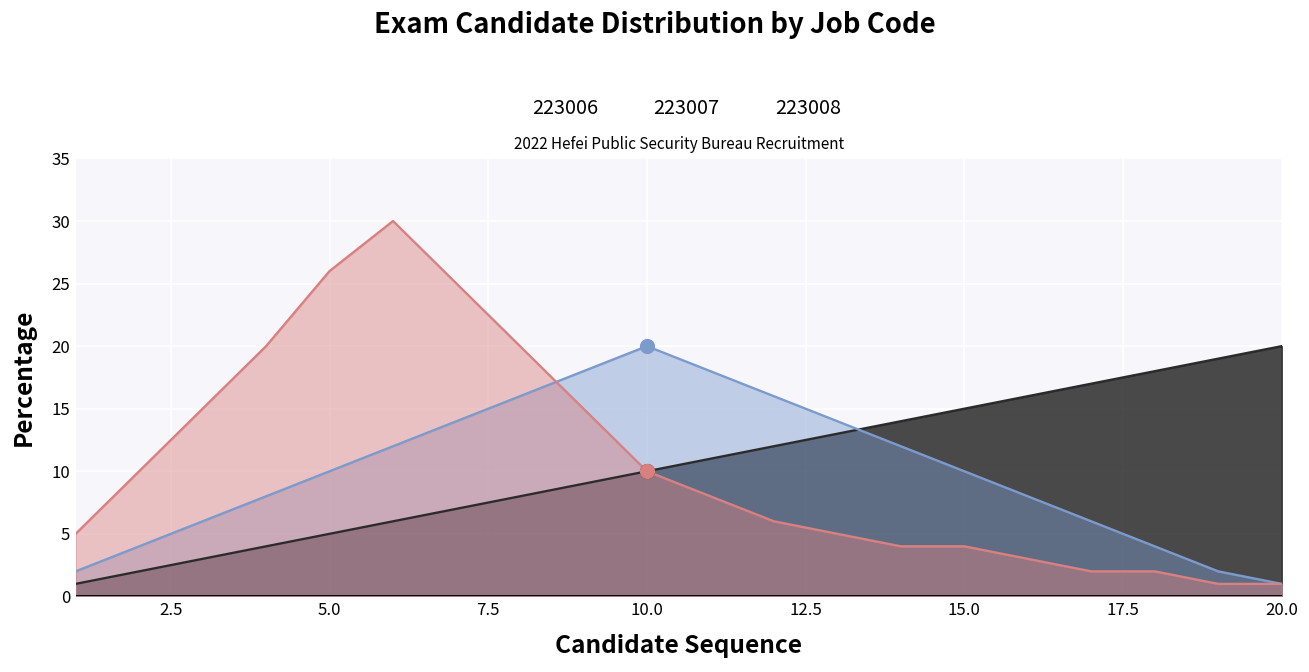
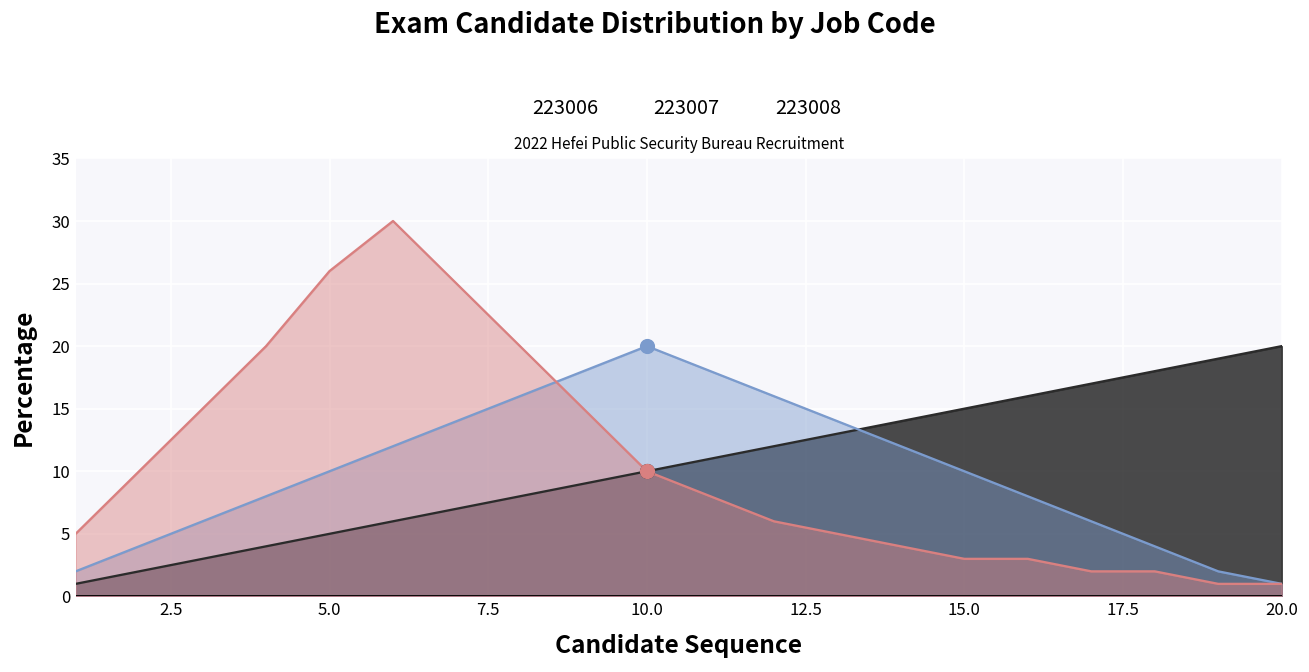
  {
    "223008": {
      "5.0": 26,
-     "15.0": 4
+     "15.0": 3
    }
  }
